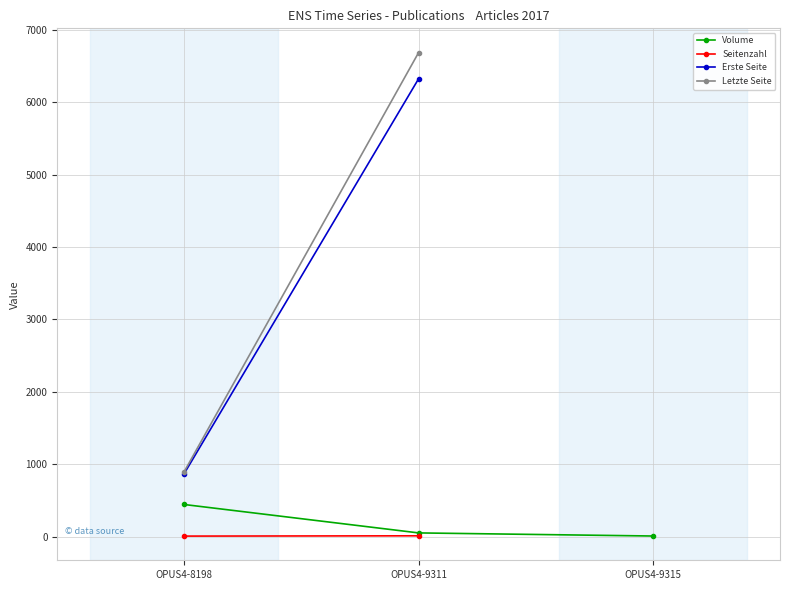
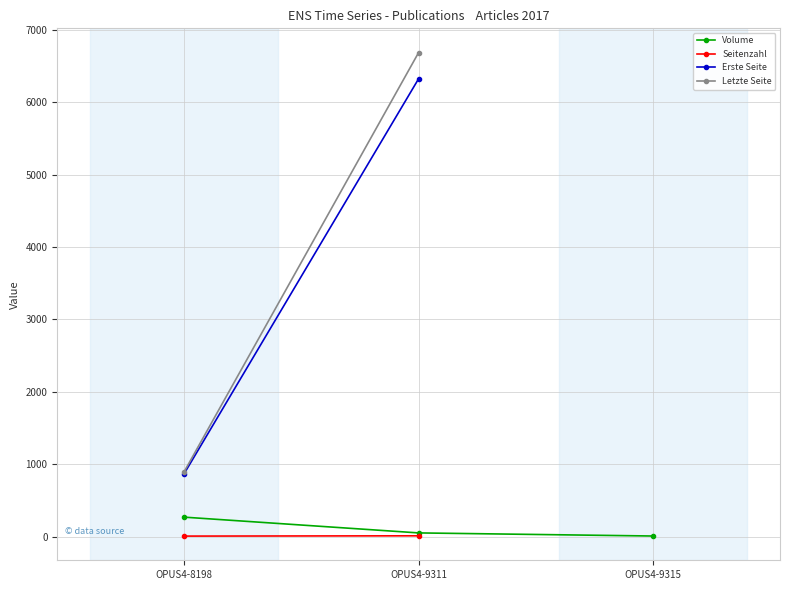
  {
    "Volume": {
-     "OPUS4-8198": 400,
+     "OPUS4-8198": 300,
      "OPUS4-9311": 100,
      "OPUS4-9315": 0
    },
    "Seitenzahl": {
      "OPUS4-8198": 0,
      "OPUS4-9311": 0
    },
    "Erste Seite": {
      "OPUS4-9311": 6300
    },
    "Letzte Seite": {
      "OPUS4-9311": 6700
    }
  }
